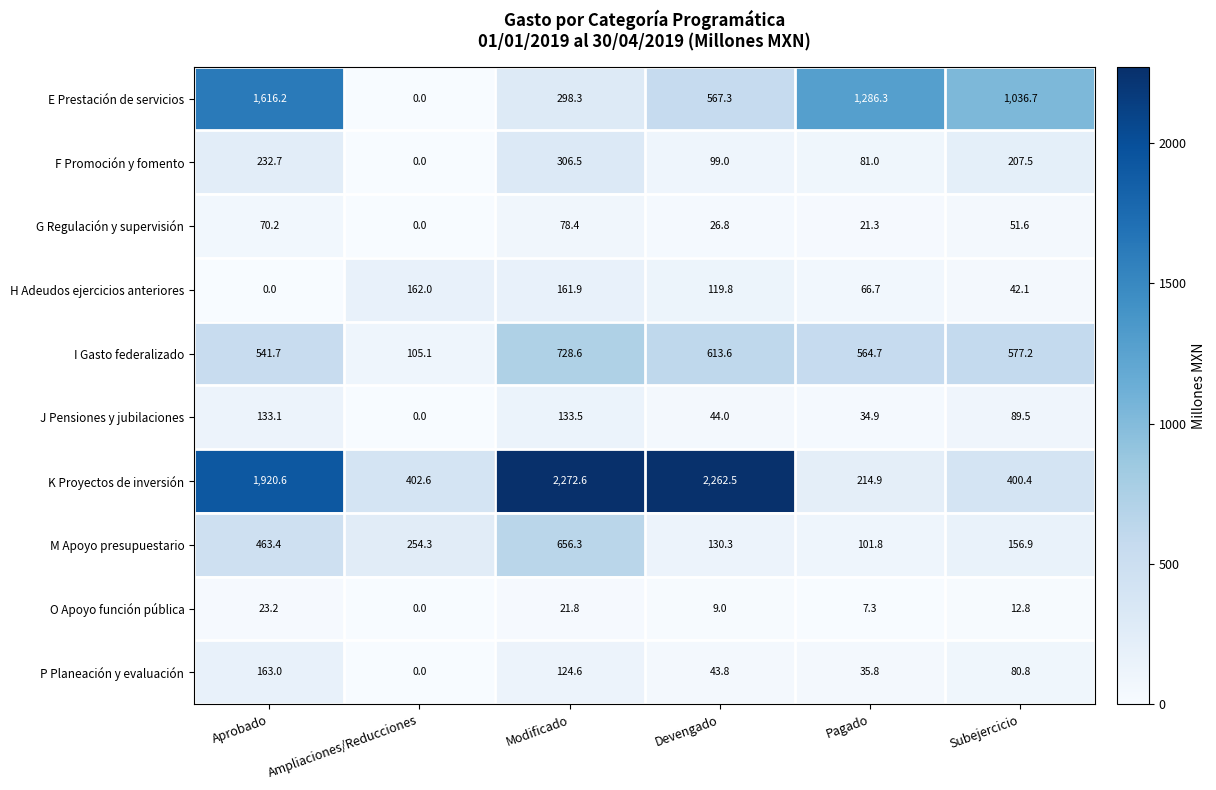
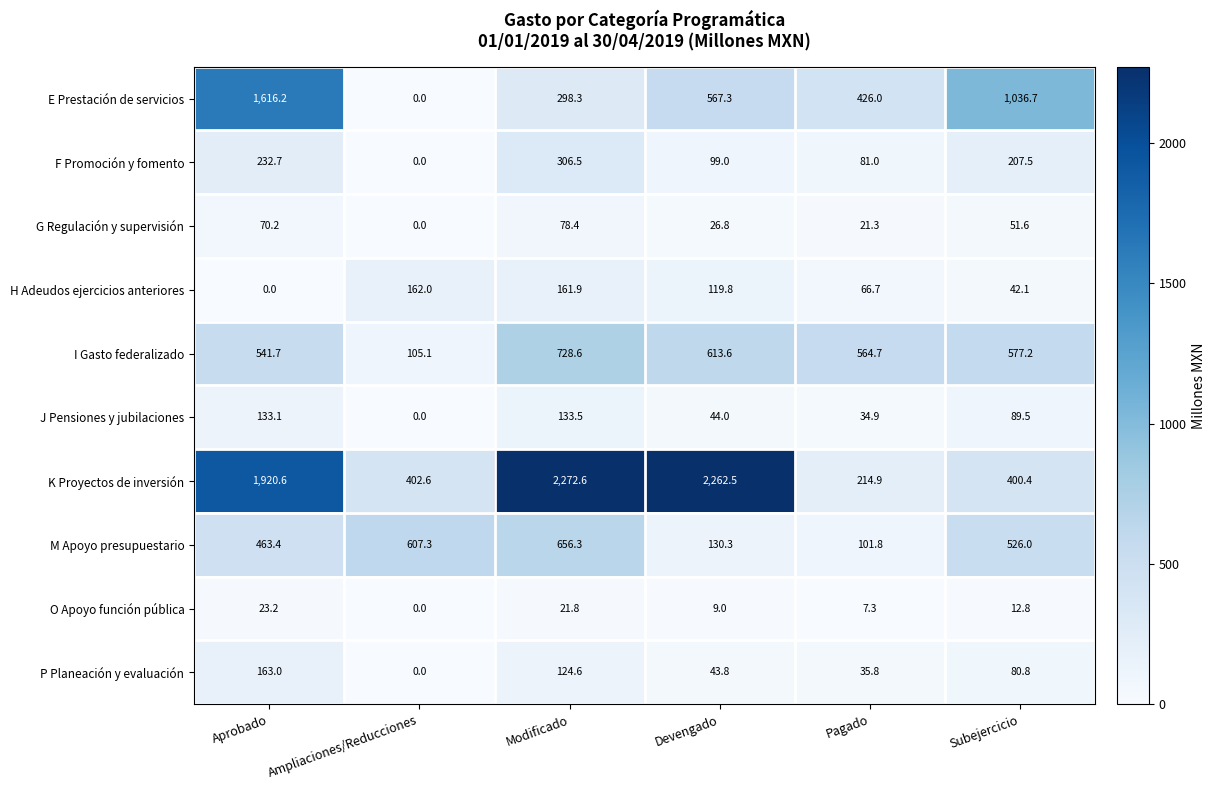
  {
    "E Prestación de servicios": {
      "Aprobado": "1,616.2",
      "Ampliaciones/Reducciones": "0.0",
      "Modificado": "298.3",
      "Devengado": "567.3",
-     "Pagado": "1,286.3",
+     "Pagado": "426.0",
      "Subejercicio": "1,036.7"
    },
    "F Promoción y fomento": {
      "Aprobado": "232.7",
      "Ampliaciones/Reducciones": "0.0",
      "Modificado": "306.5",
      "Devengado": "99.0",
      "Pagado": "81.0",
      "Subejercicio": "207.5"
    },
    "G Regulación y supervisión": {
      "Aprobado": "70.2",
      "Ampliaciones/Reducciones": "0.0",
      "Modificado": "78.4",
      "Devengado": "26.8",
      "Pagado": "21.3",
      "Subejercicio": "51.6"
    },
    "H Adeudos ejercicios anteriores": {
      "Aprobado": "0.0",
      "Ampliaciones/Reducciones": "162.0",
      "Modificado": "161.9",
      "Devengado": "119.8",
      "Pagado": "66.7",
      "Subejercicio": "42.1"
    },
    "I Gasto federalizado": {
      "Aprobado": "541.7",
      "Ampliaciones/Reducciones": "105.1",
      "Modificado": "728.6",
      "Devengado": "613.6",
      "Pagado": "564.7",
      "Subejercicio": "577.2"
    },
    "J Pensiones y jubilaciones": {
      "Aprobado": "133.1",
      "Ampliaciones/Reducciones": "0.0",
      "Modificado": "133.5",
      "Devengado": "44.0",
      "Pagado": "34.9",
      "Subejercicio": "89.5"
    },
    "K Proyectos de inversión": {
      "Aprobado": "1,920.6",
      "Ampliaciones/Reducciones": "402.6",
      "Modificado": "2,272.6",
      "Devengado": "2,262.5",
      "Pagado": "214.9",
      "Subejercicio": "400.4"
    },
    "M Apoyo presupuestario": {
      "Aprobado": "463.4",
-     "Ampliaciones/Reducciones": "254.3",
+     "Ampliaciones/Reducciones": "607.3",
      "Modificado": "656.3",
      "Devengado": "130.3",
      "Pagado": "101.8",
-     "Subejercicio": "156.9"
+     "Subejercicio": "526.0"
    },
    "O Apoyo función pública": {
      "Aprobado": "23.2",
      "Ampliaciones/Reducciones": "0.0",
      "Modificado": "21.8",
      "Devengado": "9.0",
      "Pagado": "7.3",
      "Subejercicio": "12.8"
    },
    "P Planeación y evaluación": {
      "Aprobado": "163.0",
      "Ampliaciones/Reducciones": "0.0",
      "Modificado": "124.6",
      "Devengado": "43.8",
      "Pagado": "35.8",
      "Subejercicio": "80.8"
    }
  }
